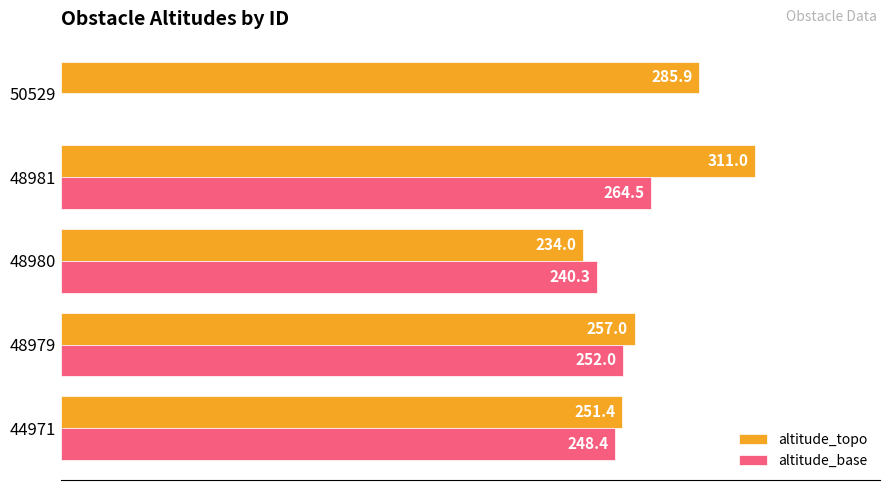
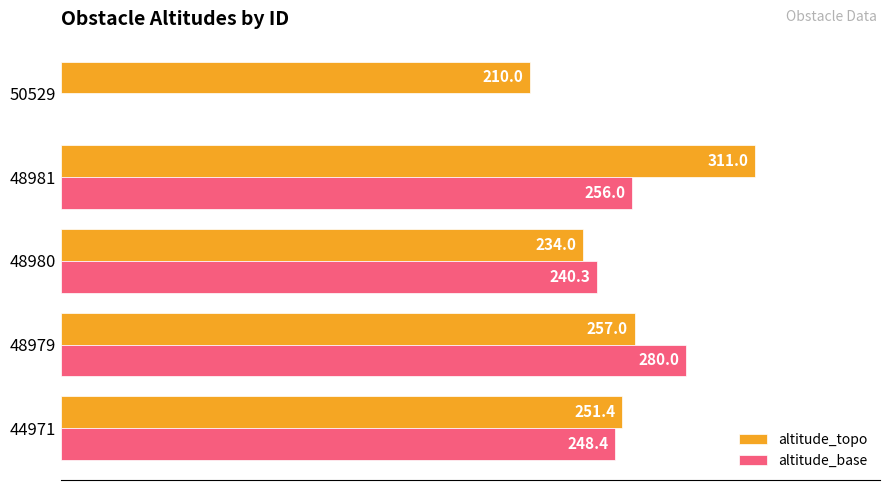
  {
    "altitude_topo": {
-     "50529": 285.9,
+     "50529": 210.0,
      "48981": 311.0,
      "48980": 234.0,
      "48979": 257.0,
      "44971": 251.4
    },
    "altitude_base": {
-     "48981": 264.5,
+     "48981": 256.0,
      "48980": 240.3,
-     "48979": 252.0,
+     "48979": 280.0,
      "44971": 248.4
    }
  }
